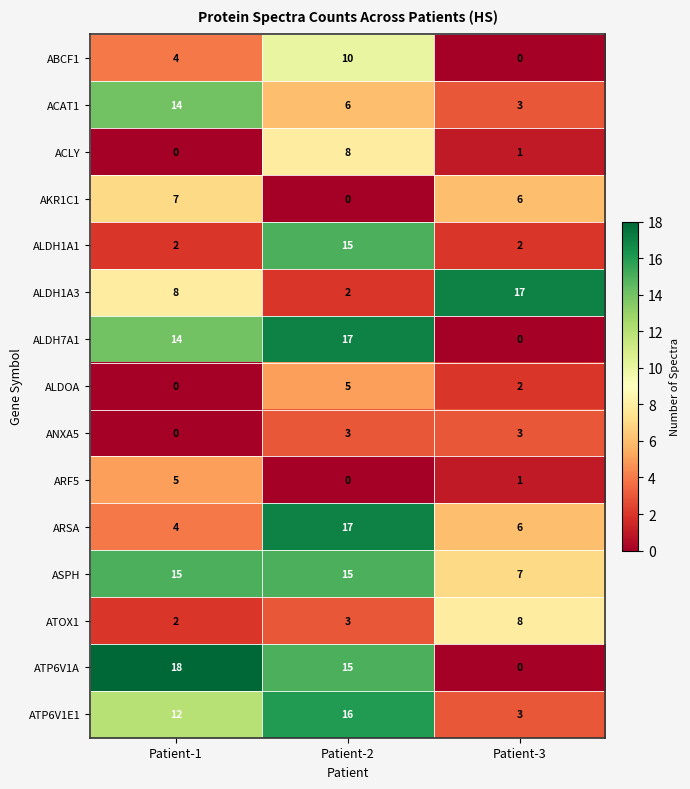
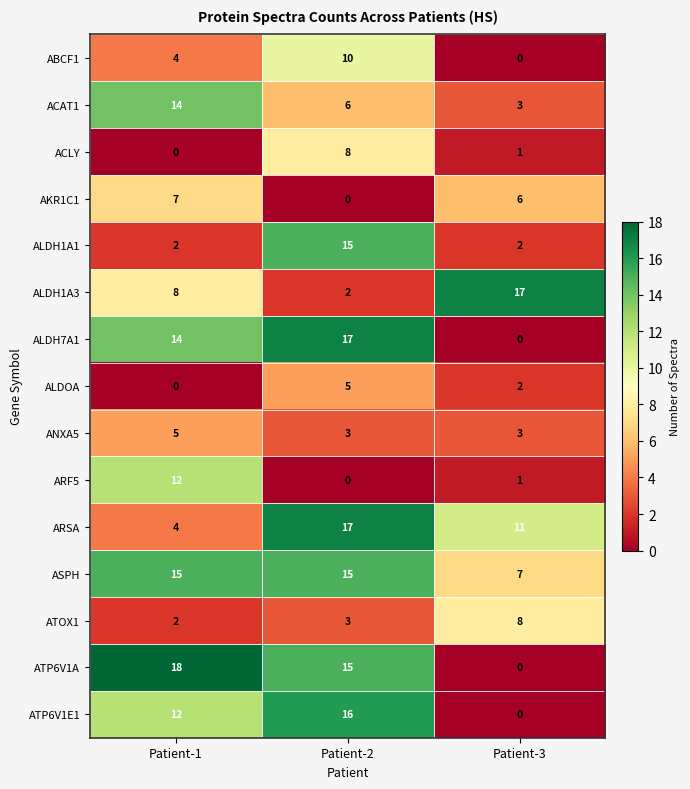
  {
    "ABCF1": {
      "Patient-1": 4,
      "Patient-2": 10,
      "Patient-3": 0
    },
    "ACAT1": {
      "Patient-1": 14,
      "Patient-2": 6,
      "Patient-3": 3
    },
    "ACLY": {
      "Patient-1": 0,
      "Patient-2": 8,
      "Patient-3": 1
    },
    "AKR1C1": {
      "Patient-1": 7,
      "Patient-2": 0,
      "Patient-3": 6
    },
    "ALDH1A1": {
      "Patient-1": 2,
      "Patient-2": 15,
      "Patient-3": 2
    },
    "ALDH1A3": {
      "Patient-1": 8,
      "Patient-2": 2,
      "Patient-3": 17
    },
    "ALDH7A1": {
      "Patient-1": 14,
      "Patient-2": 17,
      "Patient-3": 0
    },
    "ALDOA": {
      "Patient-1": 0,
      "Patient-2": 5,
      "Patient-3": 2
    },
    "ANXA5": {
-     "Patient-1": 0,
+     "Patient-1": 5,
      "Patient-2": 3,
      "Patient-3": 3
    },
    "ARF5": {
-     "Patient-1": 5,
+     "Patient-1": 12,
      "Patient-2": 0,
      "Patient-3": 1
    },
    "ARSA": {
      "Patient-1": 4,
      "Patient-2": 17,
-     "Patient-3": 6
+     "Patient-3": 11
    },
    "ASPH": {
      "Patient-1": 15,
      "Patient-2": 15,
      "Patient-3": 7
    },
    "ATOX1": {
      "Patient-1": 2,
      "Patient-2": 3,
      "Patient-3": 8
    },
    "ATP6V1A": {
      "Patient-1": 18,
      "Patient-2": 15,
      "Patient-3": 0
    },
    "ATP6V1E1": {
      "Patient-1": 12,
      "Patient-2": 16,
-     "Patient-3": 3
+     "Patient-3": 0
    }
  }
